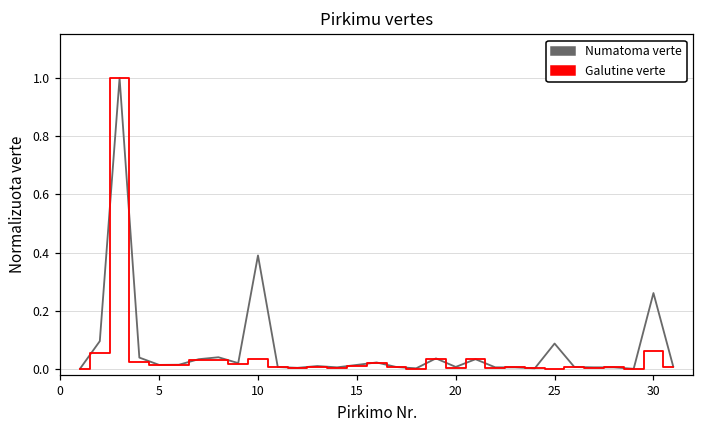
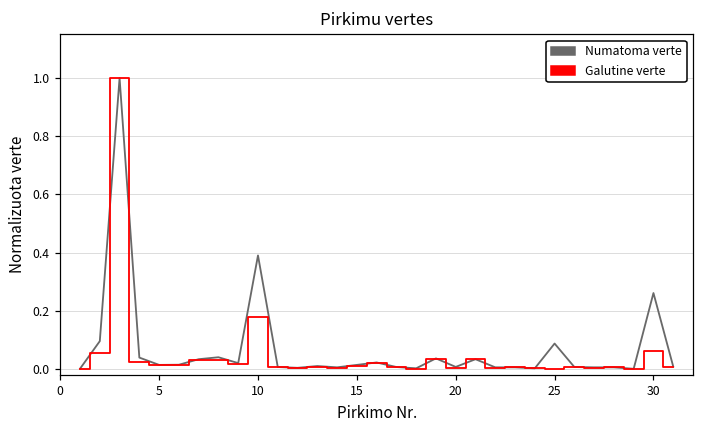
  {
    "Numatoma verte": {
      "10": 0.39,
      "25": 0.09,
      "30": 0.26
    },
    "Galutine verte": {
-     "10": 0.03,
+     "10": 0.18,
      "25": 0.00,
      "30": 0.06
    }
  }
